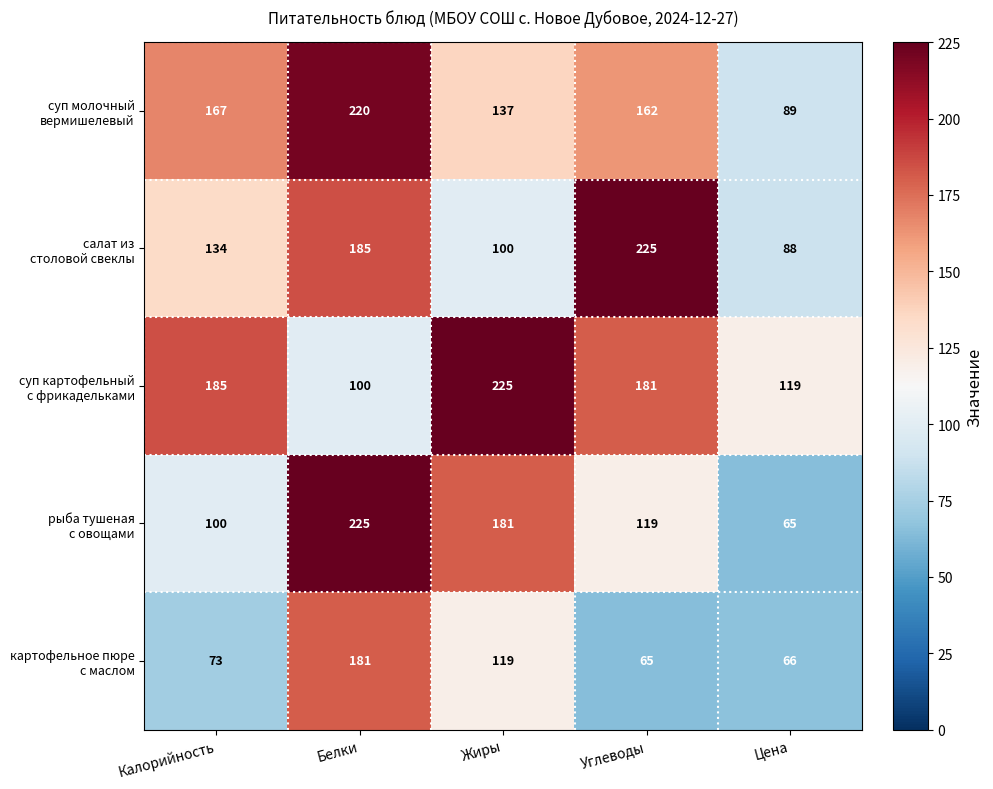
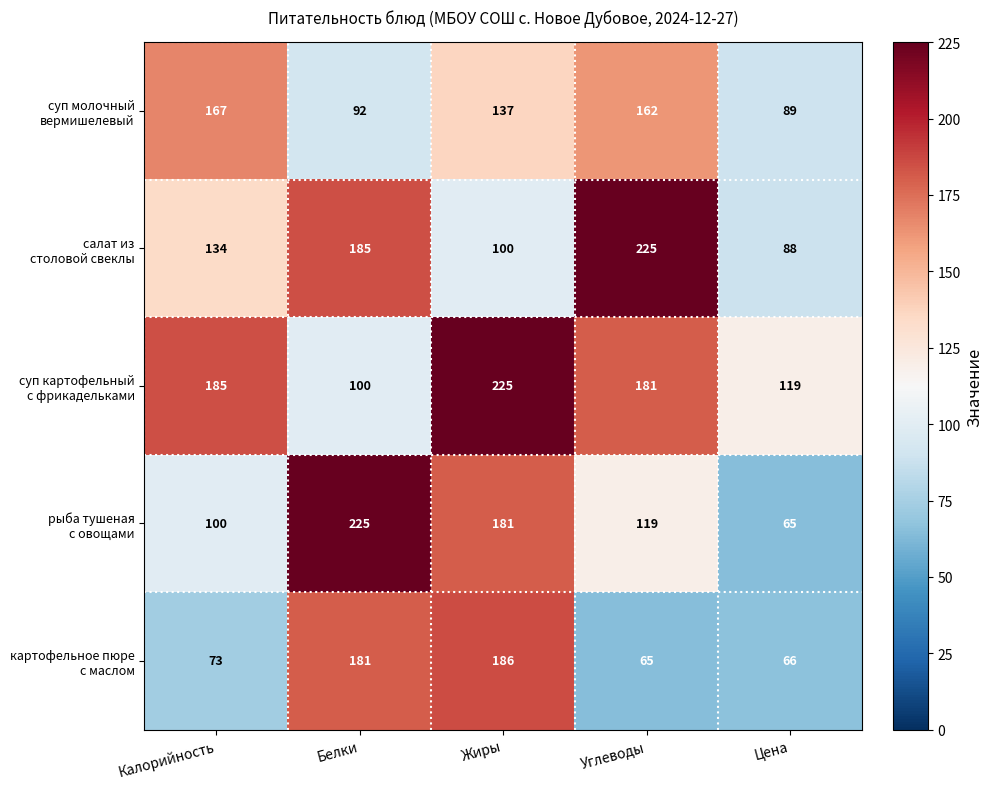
  {
    "суп молочный вермишелевый": {
      "Калорийность": 167,
-     "Белки": 220,
+     "Белки": 92,
      "Жиры": 137,
      "Углеводы": 162,
      "Цена": 89
    },
    "салат из столовой свеклы": {
      "Калорийность": 134,
      "Белки": 185,
      "Жиры": 100,
      "Углеводы": 225,
      "Цена": 88
    },
    "суп картофельный с фрикадельками": {
      "Калорийность": 185,
      "Белки": 100,
      "Жиры": 225,
      "Углеводы": 181,
      "Цена": 119
    },
    "рыба тушеная с овощами": {
      "Калорийность": 100,
      "Белки": 225,
      "Жиры": 181,
      "Углеводы": 119,
      "Цена": 65
    },
    "картофельное пюре с маслом": {
      "Калорийность": 73,
      "Белки": 181,
-     "Жиры": 119,
+     "Жиры": 186,
      "Углеводы": 65,
      "Цена": 66
    }
  }
